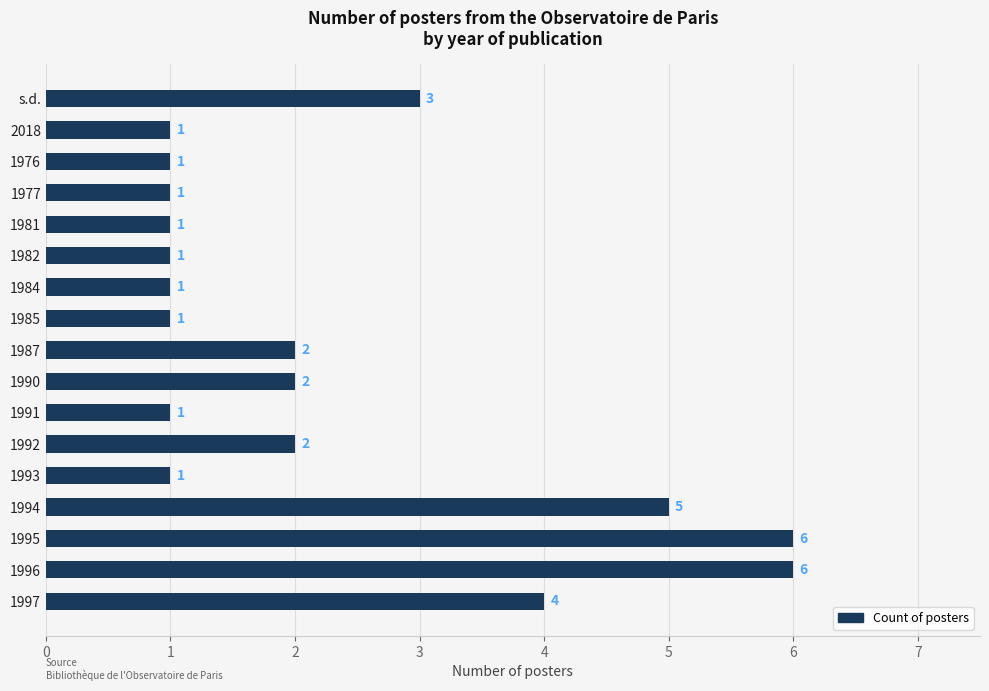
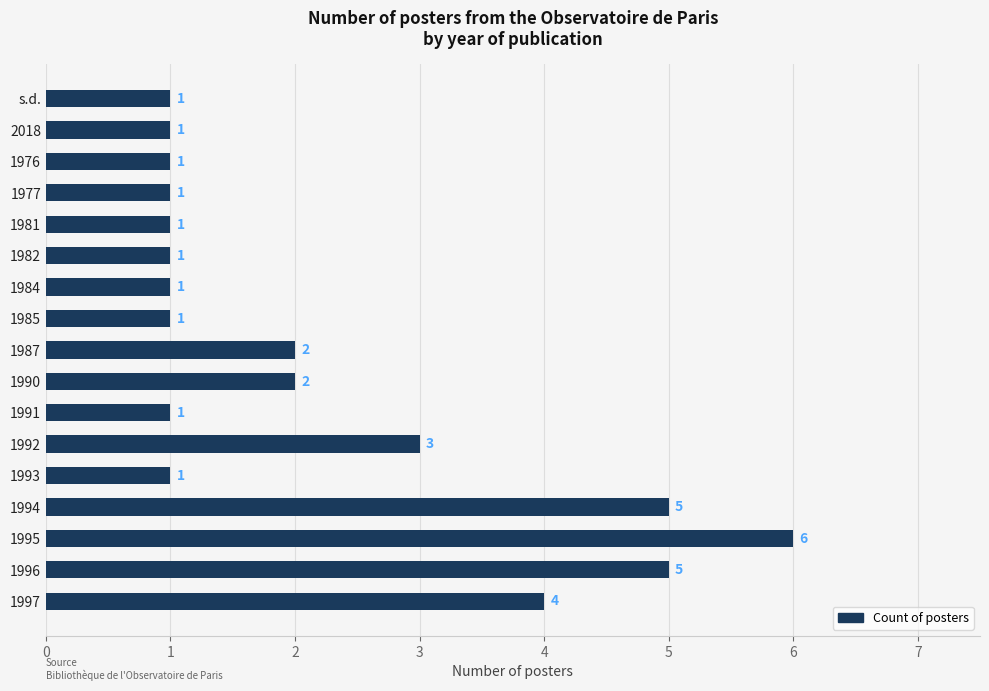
  {
-   "s.d.": 3,
+   "s.d.": 1,
    "2018": 1,
    "1976": 1,
    "1977": 1,
    "1981": 1,
    "1982": 1,
    "1984": 1,
    "1985": 1,
    "1987": 2,
    "1990": 2,
    "1991": 1,
-   "1992": 2,
+   "1992": 3,
    "1993": 1,
    "1994": 5,
    "1995": 6,
-   "1996": 6,
+   "1996": 5,
    "1997": 4
  }
